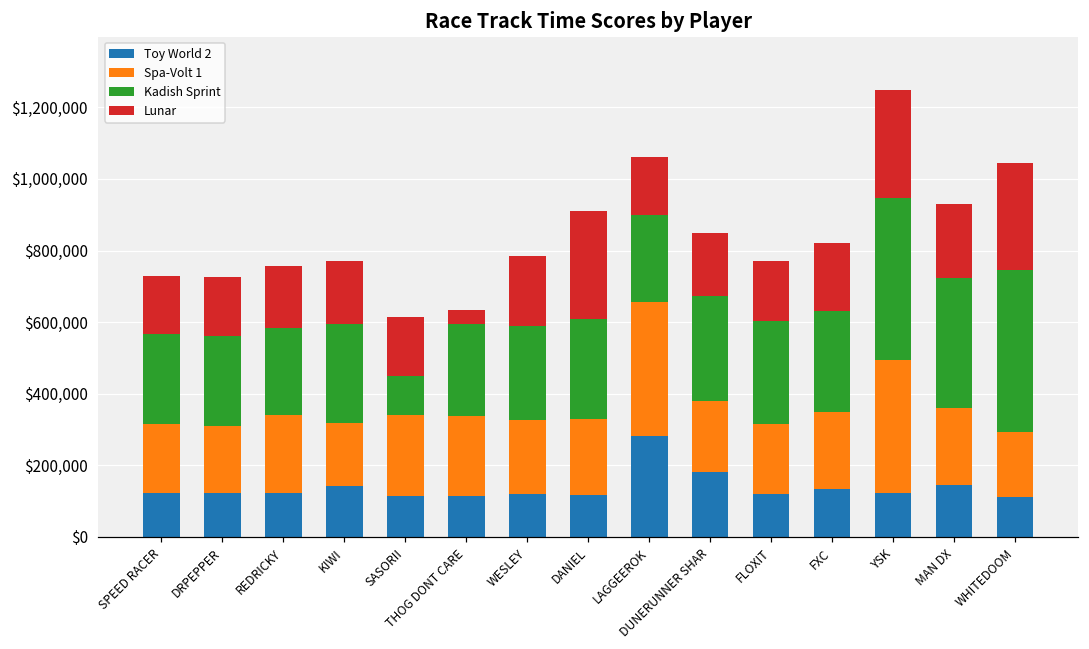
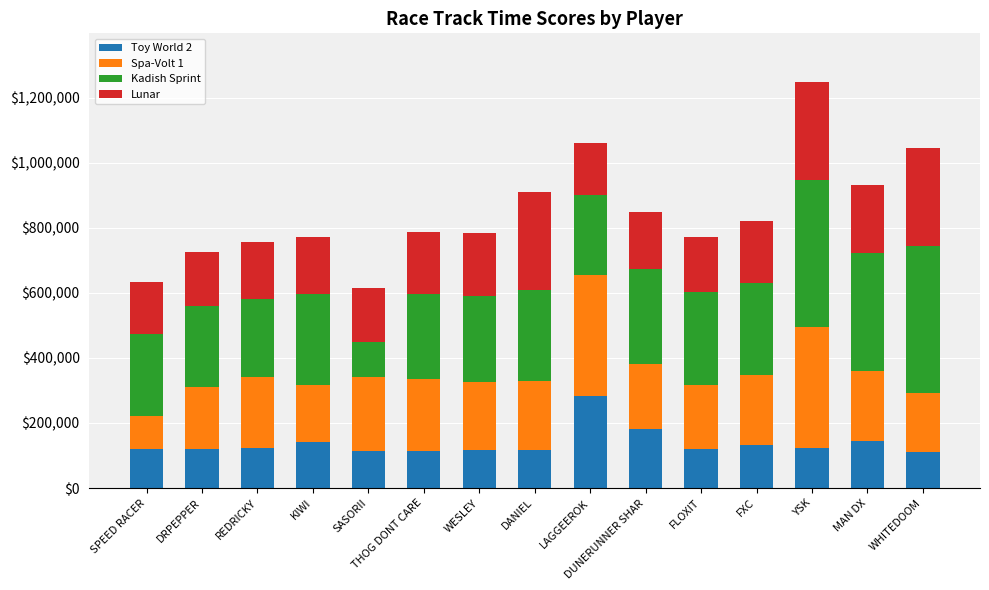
  {
    "Toy World 2": {
      "SPEED RACER": "$120,000",
      "DRPEPPER": "$120,000",
      "REDRICKY": "$120,000",
      "KIWI": "$140,000",
      "SASORII": "$110,000",
      "THOG DONT CARE": "$110,000",
      "WESLEY": "$120,000",
      "DANIEL": "$120,000",
      "LAGGEEROK": "$280,000",
      "DUNERUNNER SHAR": "$180,000",
      "FLOXIT": "$120,000",
      "FXC": "$130,000",
      "YSK": "$120,000",
      "MAN DX": "$140,000",
      "WHITEDOOM": "$110,000"
    },
    "Spa-Volt 1": {
-     "SPEED RACER": "$190,000",
+     "SPEED RACER": "$100,000",
      "DRPEPPER": "$190,000",
      "REDRICKY": "$220,000",
      "KIWI": "$180,000",
      "SASORII": "$230,000",
      "THOG DONT CARE": "$220,000",
      "WESLEY": "$210,000",
      "DANIEL": "$210,000",
      "LAGGEEROK": "$370,000",
      "DUNERUNNER SHAR": "$200,000",
      "FLOXIT": "$200,000",
      "FXC": "$220,000",
      "YSK": "$370,000",
      "MAN DX": "$220,000",
      "WHITEDOOM": "$180,000"
    },
    "Kadish Sprint": {
      "SPEED RACER": "$250,000",
      "DRPEPPER": "$250,000",
      "REDRICKY": "$240,000",
      "KIWI": "$280,000",
      "SASORII": "$110,000",
      "THOG DONT CARE": "$260,000",
      "WESLEY": "$260,000",
      "DANIEL": "$280,000",
      "LAGGEEROK": "$240,000",
      "DUNERUNNER SHAR": "$290,000",
      "FLOXIT": "$290,000",
      "FXC": "$280,000",
      "YSK": "$450,000",
      "MAN DX": "$360,000",
      "WHITEDOOM": "$450,000"
    },
    "Lunar": {
      "SPEED RACER": "$160,000",
      "DRPEPPER": "$170,000",
      "REDRICKY": "$170,000",
      "KIWI": "$180,000",
      "SASORII": "$170,000",
-     "THOG DONT CARE": "$40,000",
+     "THOG DONT CARE": "$190,000",
      "WESLEY": "$190,000",
      "DANIEL": "$300,000",
      "LAGGEEROK": "$160,000",
      "DUNERUNNER SHAR": "$170,000",
      "FLOXIT": "$170,000",
      "FXC": "$190,000",
      "YSK": "$300,000",
      "MAN DX": "$210,000",
      "WHITEDOOM": "$300,000"
    }
  }
